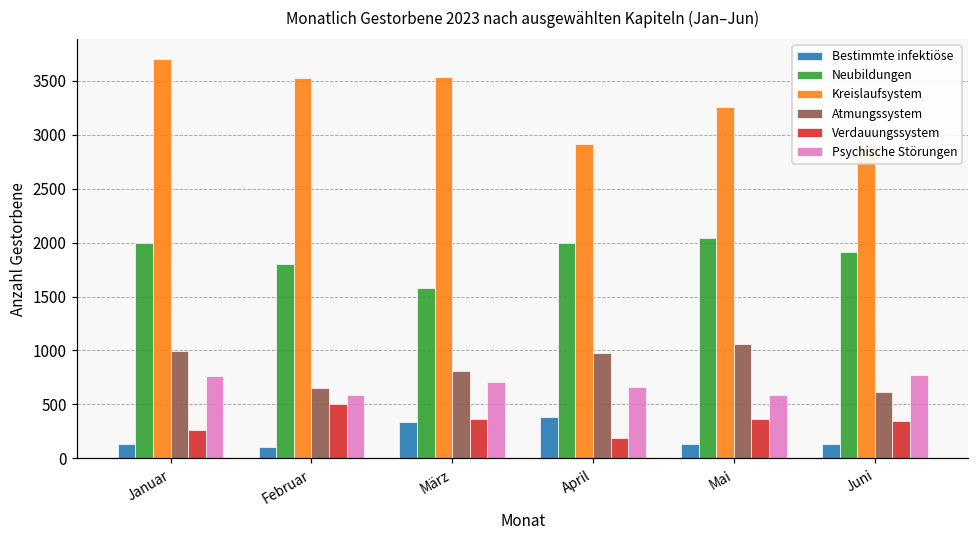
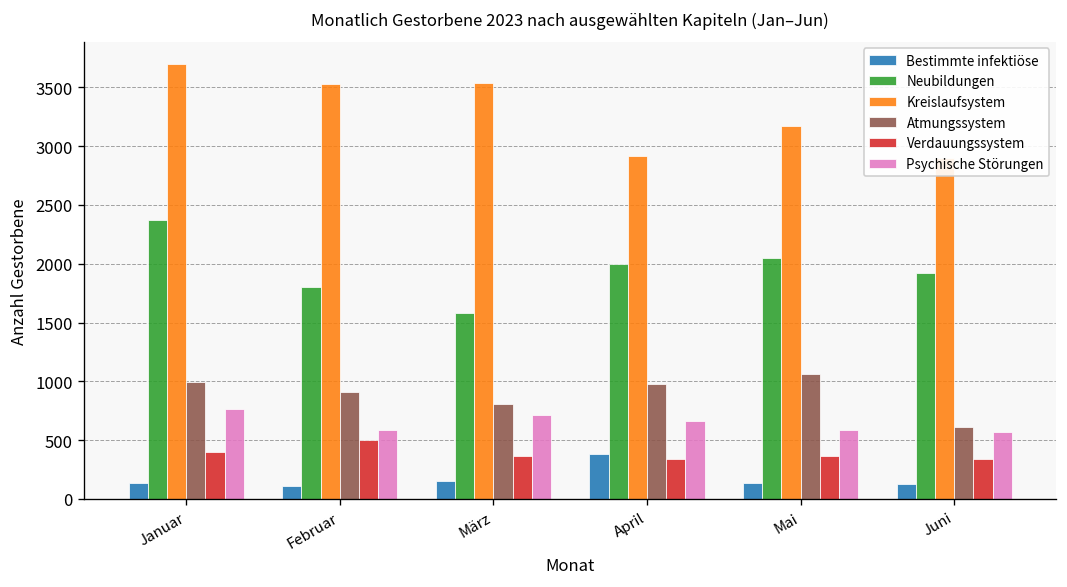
  {
    "Bestimmte infektiöse": {
      "Januar": 100,
      "Februar": 100,
-     "März": 300,
+     "März": 200,
      "April": 400,
      "Mai": 100,
      "Juni": 100
    },
    "Neubildungen": {
-     "Januar": 2000,
+     "Januar": 2400,
      "Februar": 1800,
      "März": 1600,
      "April": 2000,
      "Mai": 2000,
      "Juni": 1900
    },
    "Kreislaufsystem": {
      "Januar": 3700,
      "Februar": 3500,
      "März": 3500,
      "April": 2900,
-     "Mai": 3300
+     "Mai": 3200
    },
    "Atmungssystem": {
      "Januar": 1000,
-     "Februar": 700,
+     "Februar": 900,
      "März": 800,
      "April": 1000,
      "Mai": 1100,
      "Juni": 600
    },
    "Verdauungssystem": {
-     "Januar": 300,
+     "Januar": 400,
      "Februar": 500,
      "März": 400,
-     "April": 200,
+     "April": 300,
      "Mai": 400,
      "Juni": 300
    },
    "Psychische Störungen": {
      "Januar": 800,
      "Februar": 600,
      "März": 700,
      "April": 700,
      "Mai": 600,
-     "Juni": 800
+     "Juni": 600
    }
  }
